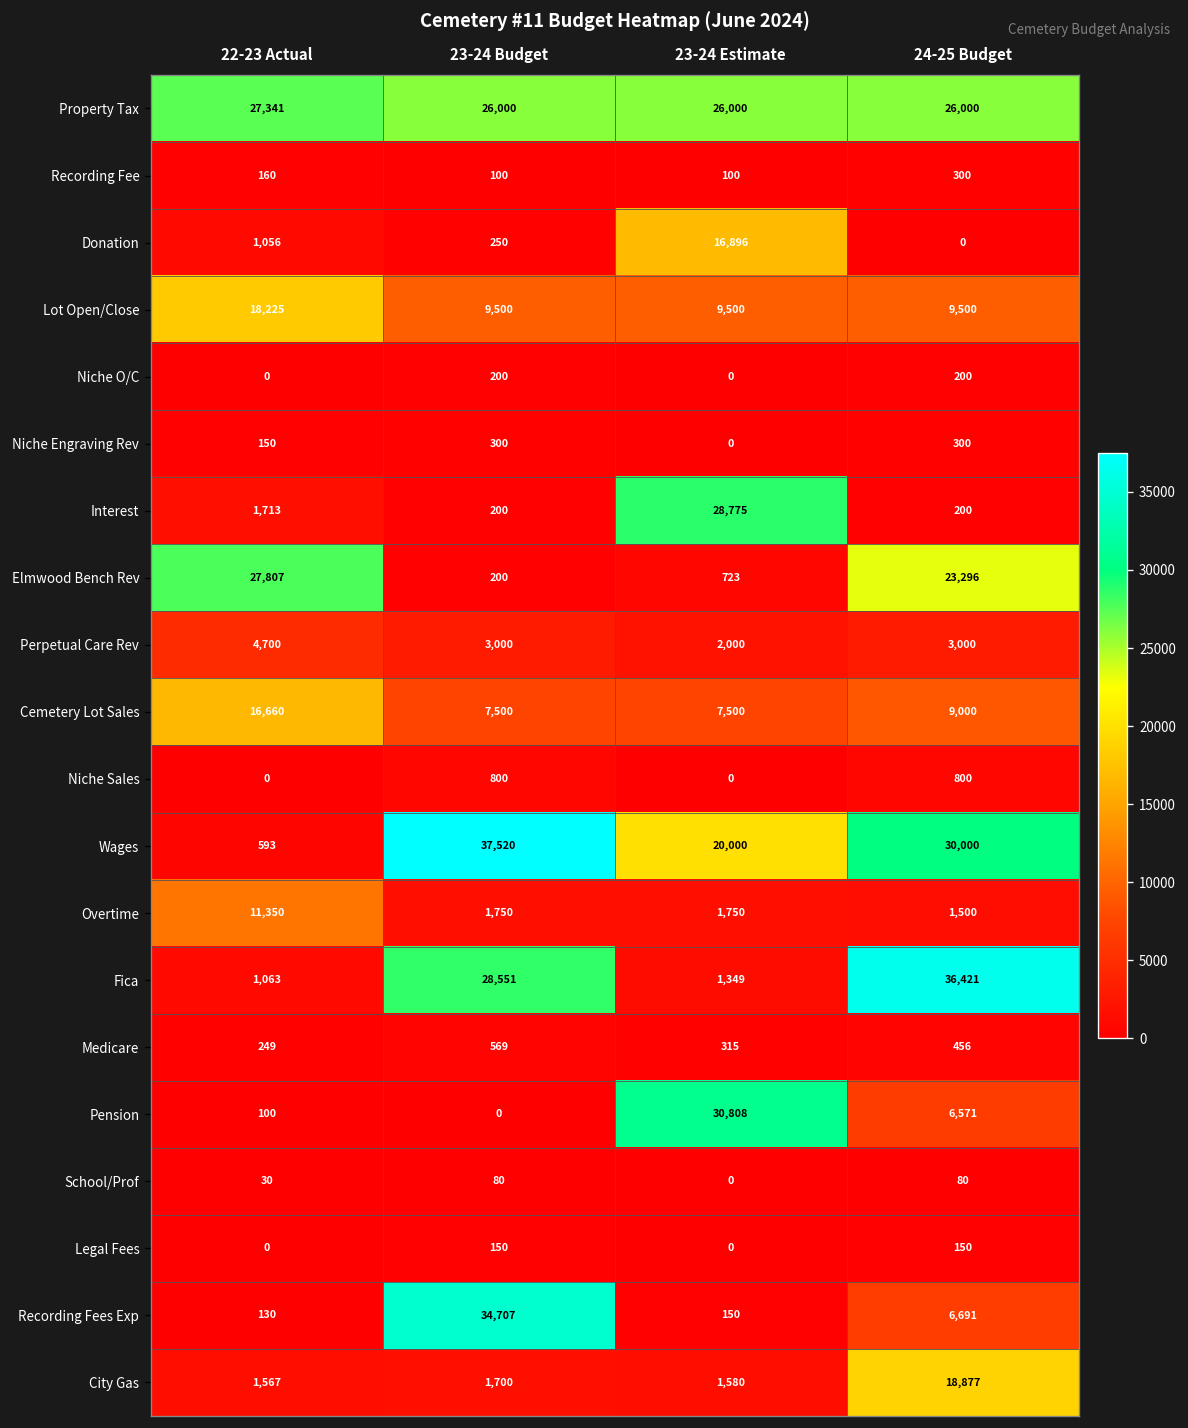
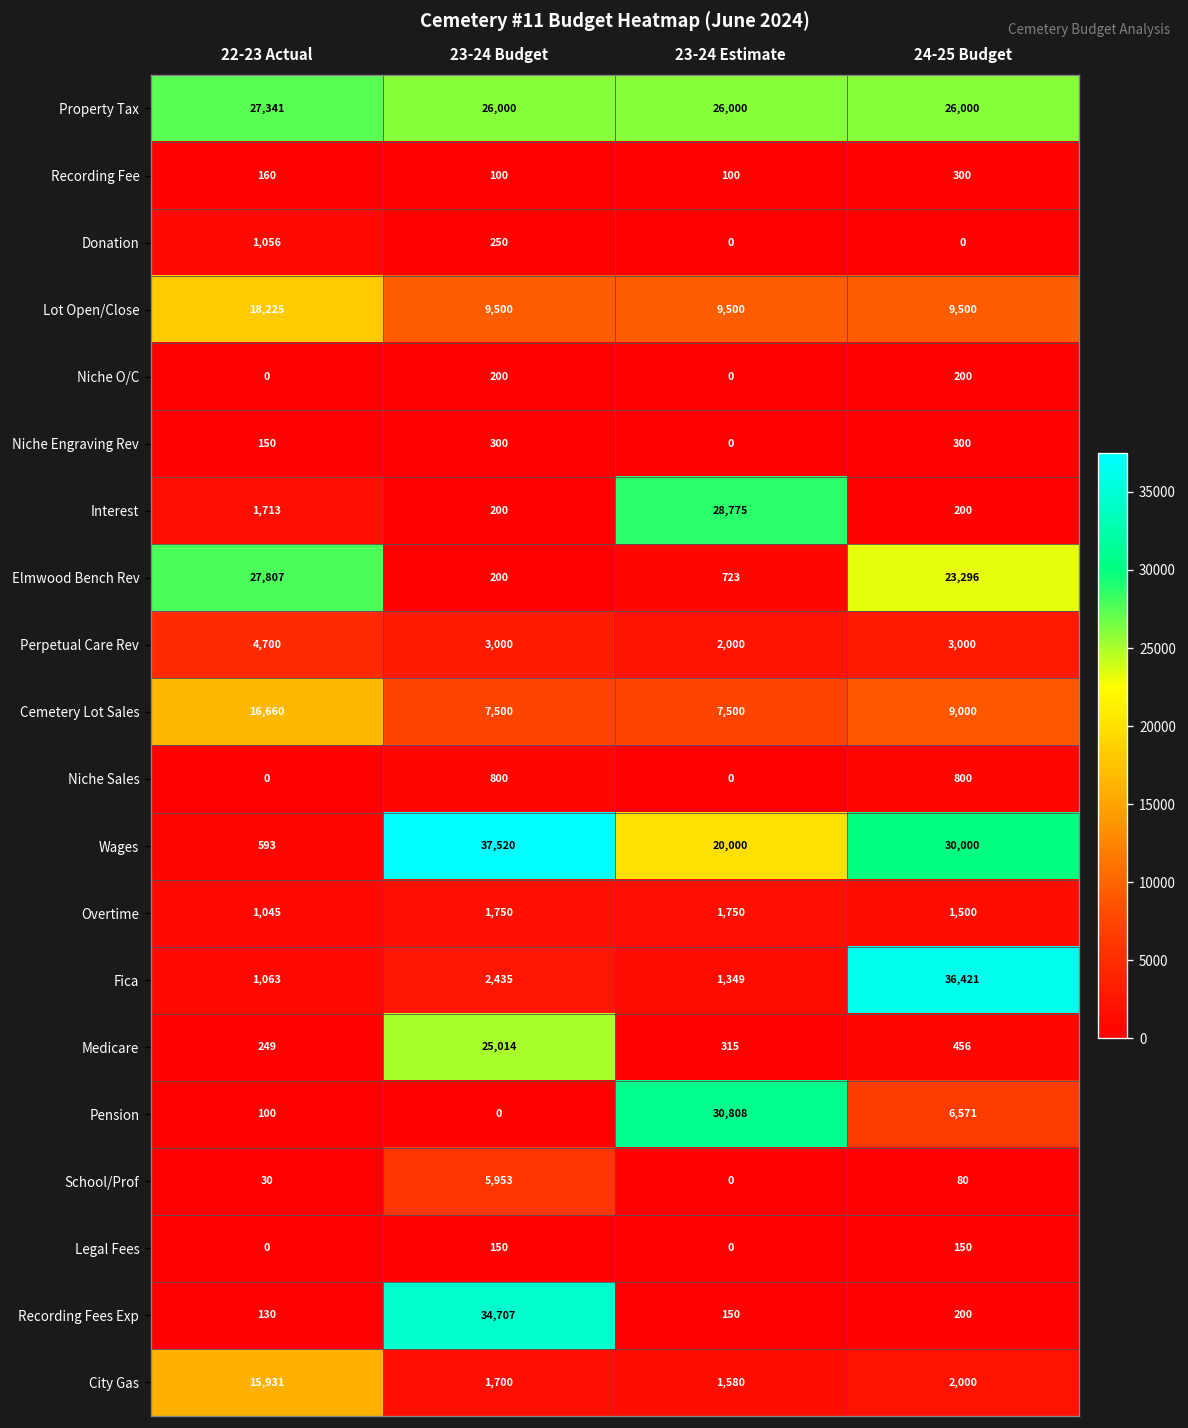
  {
    "Property Tax": {
      "22-23 Actual": "27,341",
      "23-24 Budget": "26,000",
      "23-24 Estimate": "26,000",
      "24-25 Budget": "26,000"
    },
    "Recording Fee": {
      "22-23 Actual": "160",
      "23-24 Budget": "100",
      "23-24 Estimate": "100",
      "24-25 Budget": "300"
    },
    "Donation": {
      "22-23 Actual": "1,056",
      "23-24 Budget": "250",
-     "23-24 Estimate": "16,896",
+     "23-24 Estimate": "0",
      "24-25 Budget": "0"
    },
    "Lot Open/Close": {
      "22-23 Actual": "18,225",
      "23-24 Budget": "9,500",
      "23-24 Estimate": "9,500",
      "24-25 Budget": "9,500"
    },
    "Niche O/C": {
      "22-23 Actual": "0",
      "23-24 Budget": "200",
      "23-24 Estimate": "0",
      "24-25 Budget": "200"
    },
    "Niche Engraving Rev": {
      "22-23 Actual": "150",
      "23-24 Budget": "300",
      "23-24 Estimate": "0",
      "24-25 Budget": "300"
    },
    "Interest": {
      "22-23 Actual": "1,713",
      "23-24 Budget": "200",
      "23-24 Estimate": "28,775",
      "24-25 Budget": "200"
    },
    "Elmwood Bench Rev": {
      "22-23 Actual": "27,807",
      "23-24 Budget": "200",
      "23-24 Estimate": "723",
      "24-25 Budget": "23,296"
    },
    "Perpetual Care Rev": {
      "22-23 Actual": "4,700",
      "23-24 Budget": "3,000",
      "23-24 Estimate": "2,000",
      "24-25 Budget": "3,000"
    },
    "Cemetery Lot Sales": {
      "22-23 Actual": "16,660",
      "23-24 Budget": "7,500",
      "23-24 Estimate": "7,500",
      "24-25 Budget": "9,000"
    },
    "Niche Sales": {
      "22-23 Actual": "0",
      "23-24 Budget": "800",
      "23-24 Estimate": "0",
      "24-25 Budget": "800"
    },
    "Wages": {
      "22-23 Actual": "593",
      "23-24 Budget": "37,520",
      "23-24 Estimate": "20,000",
      "24-25 Budget": "30,000"
    },
    "Overtime": {
-     "22-23 Actual": "11,350",
+     "22-23 Actual": "1,045",
      "23-24 Budget": "1,750",
      "23-24 Estimate": "1,750",
      "24-25 Budget": "1,500"
    },
    "Fica": {
      "22-23 Actual": "1,063",
-     "23-24 Budget": "28,551",
+     "23-24 Budget": "2,435",
      "23-24 Estimate": "1,349",
      "24-25 Budget": "36,421"
    },
    "Medicare": {
      "22-23 Actual": "249",
-     "23-24 Budget": "569",
+     "23-24 Budget": "25,014",
      "23-24 Estimate": "315",
      "24-25 Budget": "456"
    },
    "Pension": {
      "22-23 Actual": "100",
      "23-24 Budget": "0",
      "23-24 Estimate": "30,808",
      "24-25 Budget": "6,571"
    },
    "School/Prof": {
      "22-23 Actual": "30",
-     "23-24 Budget": "80",
+     "23-24 Budget": "5,953",
      "23-24 Estimate": "0",
      "24-25 Budget": "80"
    },
    "Legal Fees": {
      "22-23 Actual": "0",
      "23-24 Budget": "150",
      "23-24 Estimate": "0",
      "24-25 Budget": "150"
    },
    "Recording Fees Exp": {
      "22-23 Actual": "130",
      "23-24 Budget": "34,707",
      "23-24 Estimate": "150",
-     "24-25 Budget": "6,691"
+     "24-25 Budget": "200"
    },
    "City Gas": {
-     "22-23 Actual": "1,567",
+     "22-23 Actual": "15,931",
      "23-24 Budget": "1,700",
      "23-24 Estimate": "1,580",
-     "24-25 Budget": "18,877"
+     "24-25 Budget": "2,000"
    }
  }
